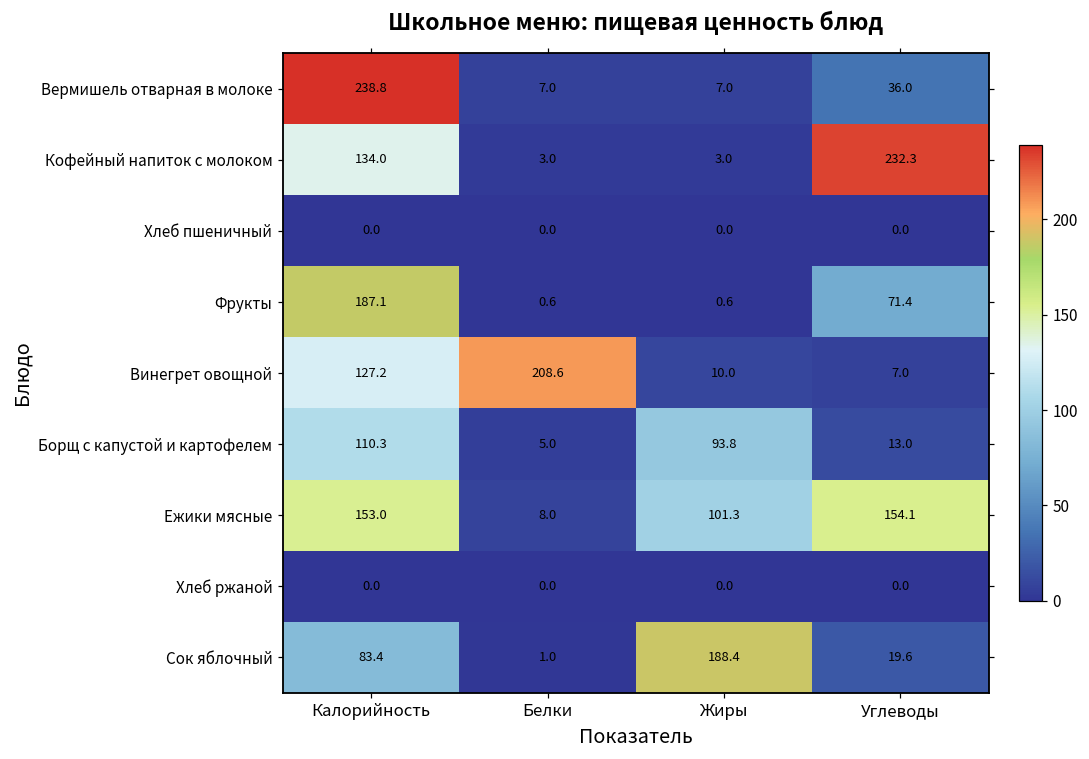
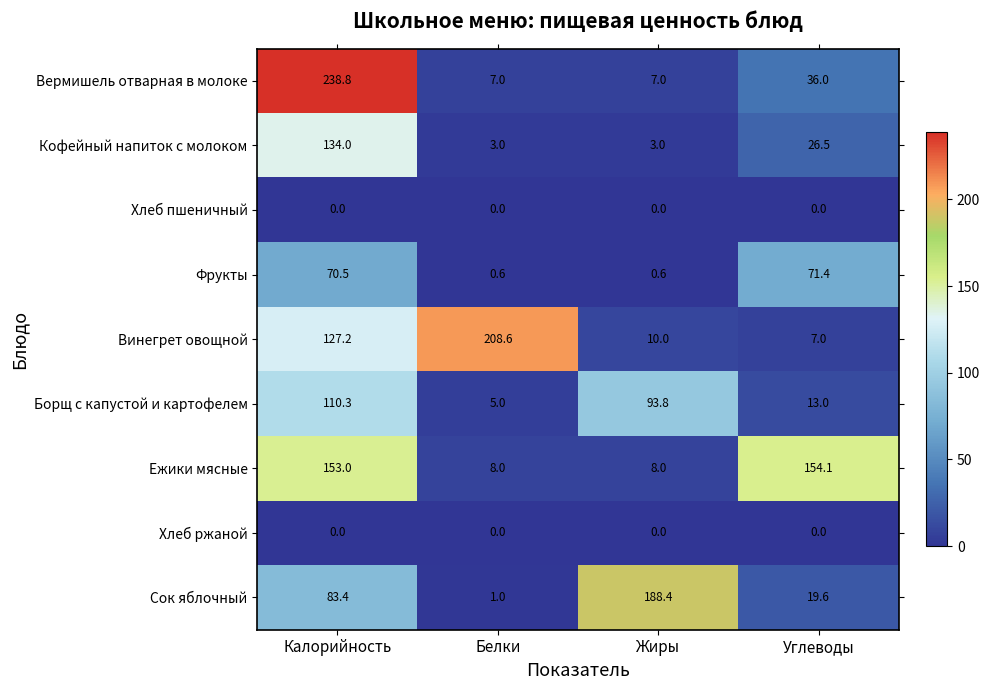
  {
    "Вермишель отварная в молоке": {
      "Калорийность": 238.8,
      "Белки": 7.0,
      "Жиры": 7.0,
      "Углеводы": 36.0
    },
    "Кофейный напиток с молоком": {
      "Калорийность": 134.0,
      "Белки": 3.0,
      "Жиры": 3.0,
-     "Углеводы": 232.3
+     "Углеводы": 26.5
    },
    "Хлеб пшеничный": {
      "Калорийность": 0.0,
      "Белки": 0.0,
      "Жиры": 0.0,
      "Углеводы": 0.0
    },
    "Фрукты": {
-     "Калорийность": 187.1,
+     "Калорийность": 70.5,
      "Белки": 0.6,
      "Жиры": 0.6,
      "Углеводы": 71.4
    },
    "Винегрет овощной": {
      "Калорийность": 127.2,
      "Белки": 208.6,
      "Жиры": 10.0,
      "Углеводы": 7.0
    },
    "Борщ с капустой и картофелем": {
      "Калорийность": 110.3,
      "Белки": 5.0,
      "Жиры": 93.8,
      "Углеводы": 13.0
    },
    "Ежики мясные": {
      "Калорийность": 153.0,
      "Белки": 8.0,
-     "Жиры": 101.3,
+     "Жиры": 8.0,
      "Углеводы": 154.1
    },
    "Хлеб ржаной": {
      "Калорийность": 0.0,
      "Белки": 0.0,
      "Жиры": 0.0,
      "Углеводы": 0.0
    },
    "Сок яблочный": {
      "Калорийность": 83.4,
      "Белки": 1.0,
      "Жиры": 188.4,
      "Углеводы": 19.6
    }
  }
